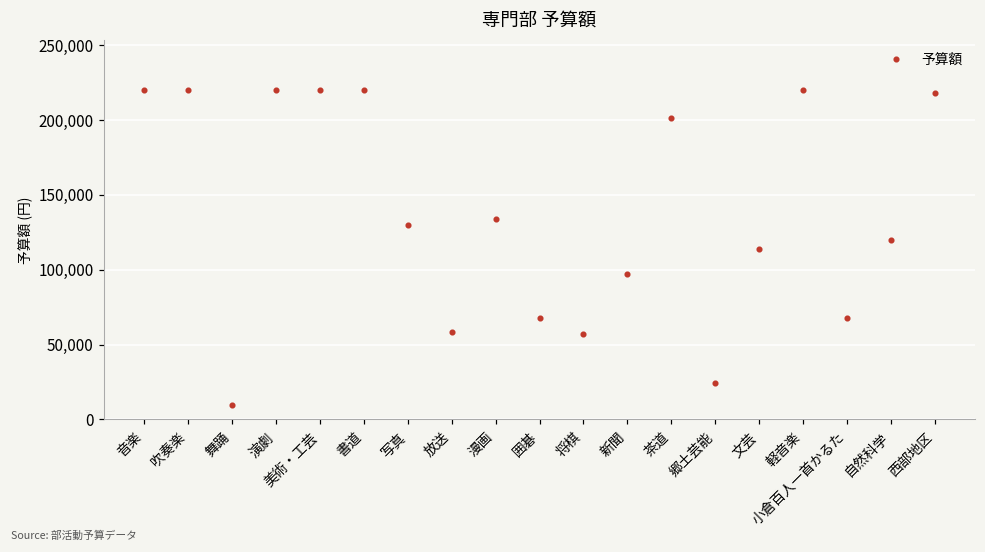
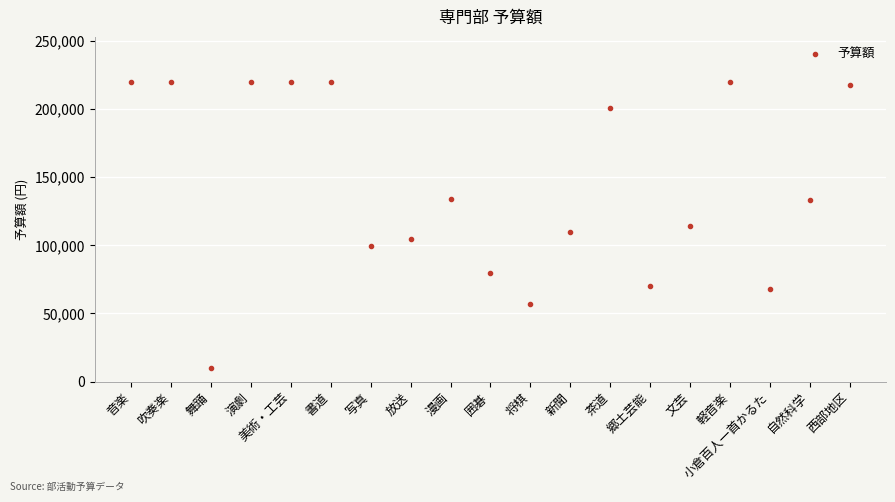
  {
    "音楽": "220,000",
    "吹奏楽": "220,000",
    "舞踊": "10,000",
    "演劇": "220,000",
    "美術・工芸": "220,000",
    "書道": "220,000",
-   "写真": "130,000",
-   "放送": "58,000",
+   "写真": "100,000",
+   "放送": "105,000",
    "漫画": "134,000",
-   "囲碁": "68,000",
+   "囲碁": "80,000",
    "将棋": "57,000",
-   "新聞": "97,000",
+   "新聞": "110,000",
    "茶道": "201,000",
-   "郷土芸能": "24,000",
+   "郷土芸能": "70,000",
    "文芸": "114,000",
    "軽音楽": "220,000",
    "小倉百人一首かるた": "68,000",
-   "自然科学": "120,000",
+   "自然科学": "134,000",
    "西部地区": "218,000"
  }
